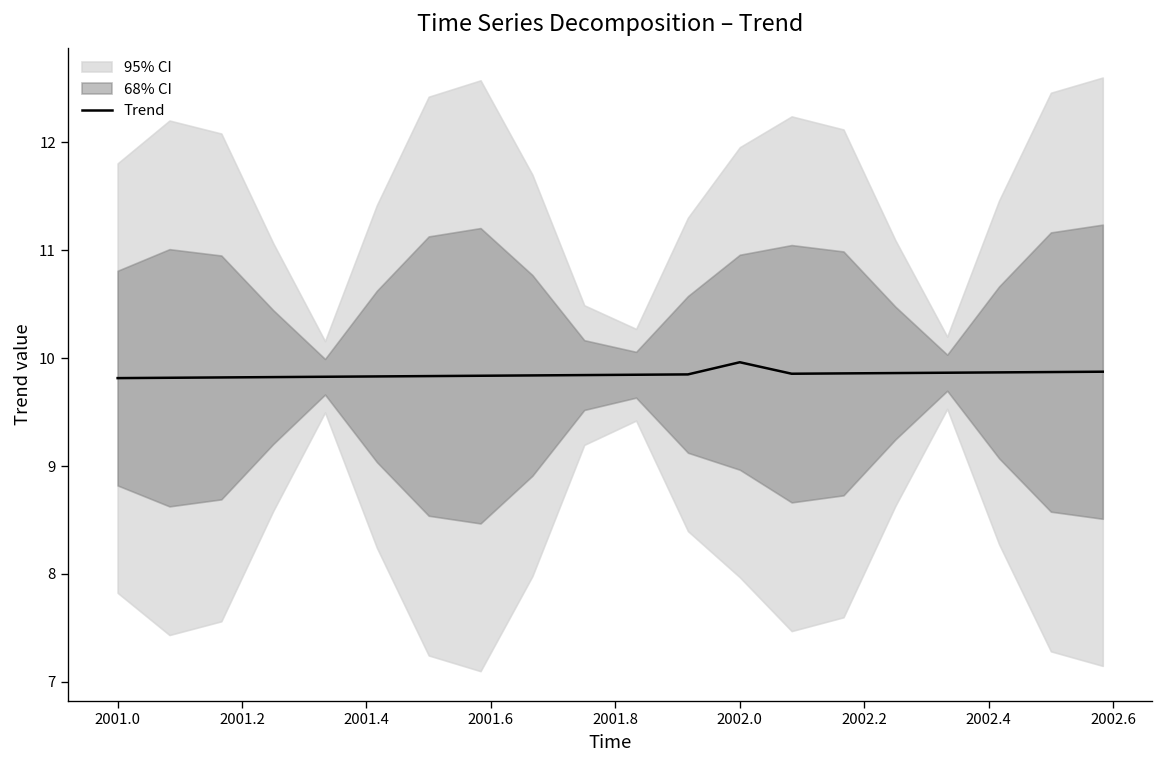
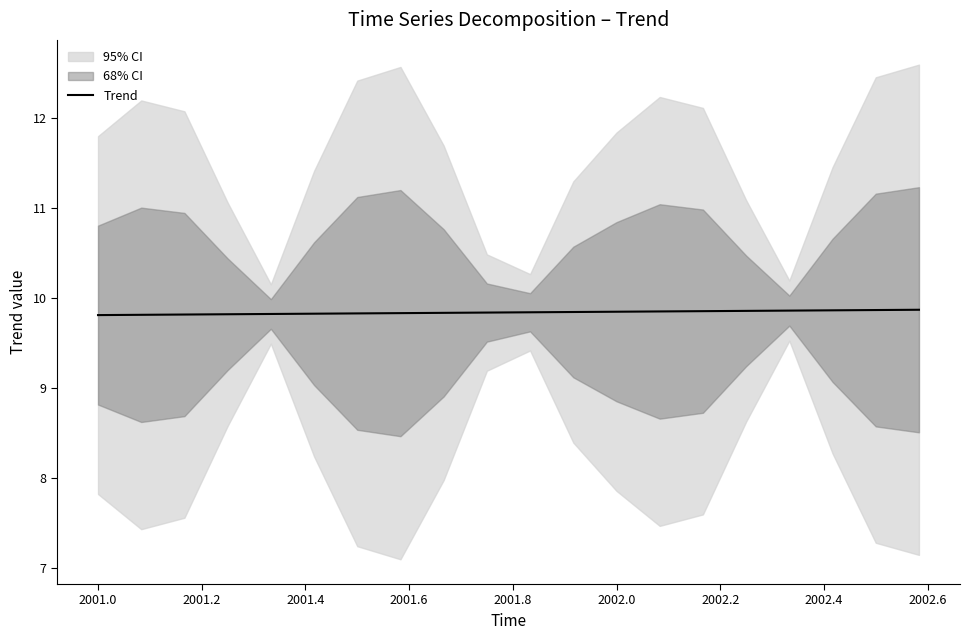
  {
    "Trend": {
      "2001.0": 9.8,
-     "2002.0": 10.0
+     "2002.0": 9.9
    }
  }
